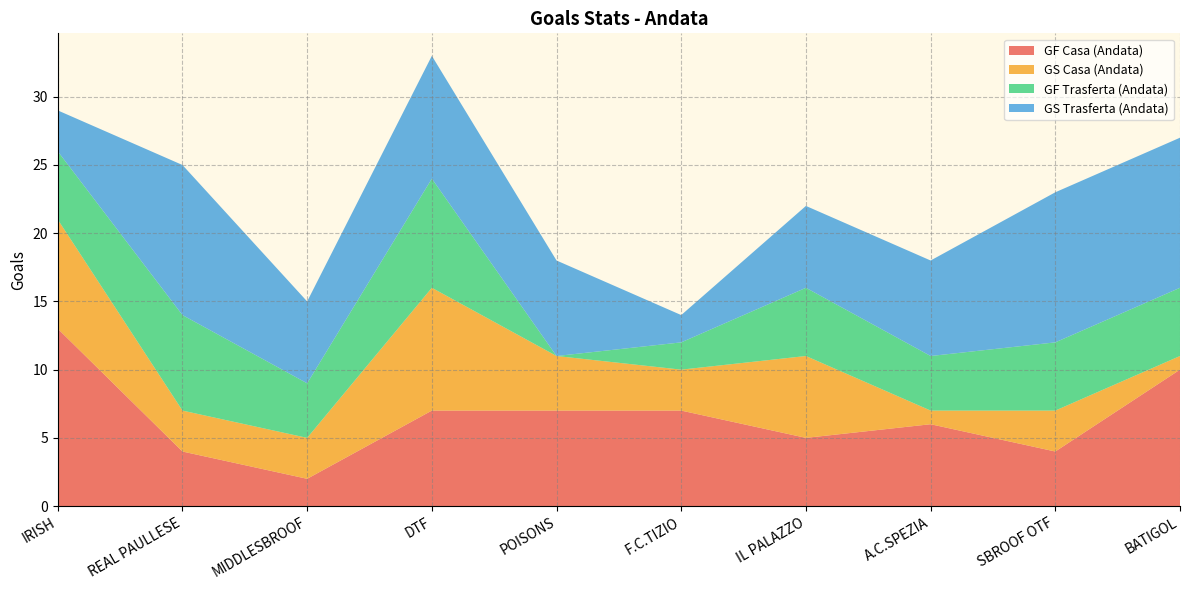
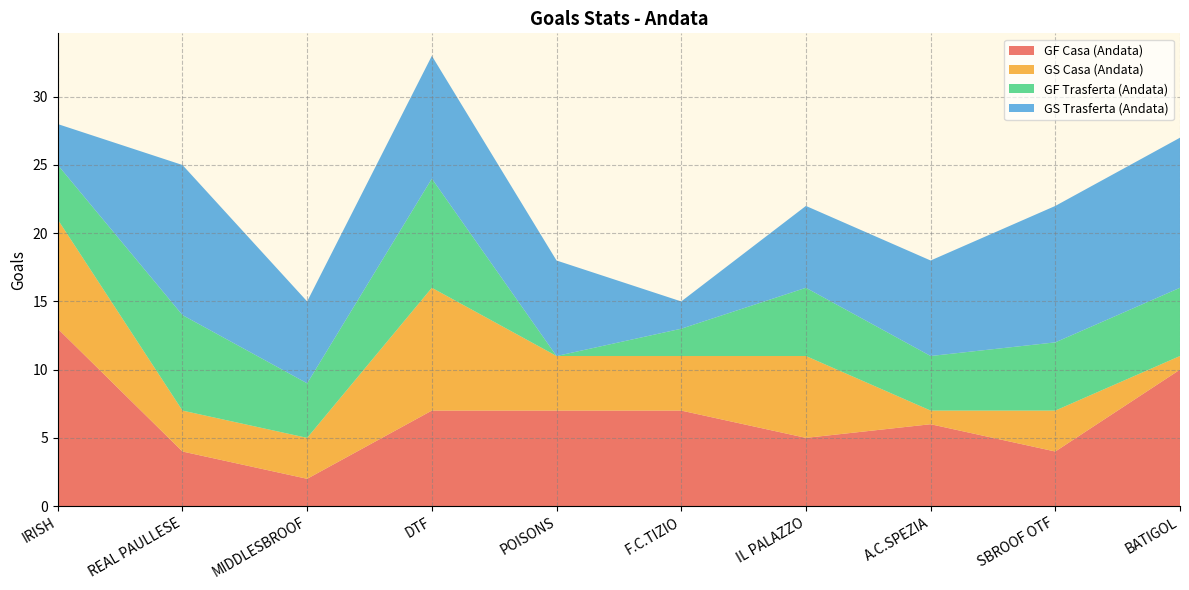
  {
    "GF Casa (Andata)": {
      "IRISH": 13,
      "REAL PAULLESE": 4,
      "MIDDLESBROOF": 2,
      "DTF": 7,
      "POISONS": 7,
      "F.C.TIZIO": 7,
      "IL PALAZZO": 5,
      "A.C.SPEZIA": 6,
      "SBROOF OTF": 4,
      "BATIGOL": 10
    },
    "GS Casa (Andata)": {
      "IRISH": 8,
      "REAL PAULLESE": 3,
      "MIDDLESBROOF": 3,
      "DTF": 9,
-     "F.C.TIZIO": 3,
+     "F.C.TIZIO": 4,
      "IL PALAZZO": 6,
      "A.C.SPEZIA": 1,
      "SBROOF OTF": 3,
      "BATIGOL": 1
    },
    "GF Trasferta (Andata)": {
-     "IRISH": 5,
+     "IRISH": 4,
      "REAL PAULLESE": 7,
      "MIDDLESBROOF": 4,
      "DTF": 8,
      "F.C.TIZIO": 2,
      "IL PALAZZO": 5,
      "A.C.SPEZIA": 4,
      "SBROOF OTF": 5,
      "BATIGOL": 5
    },
    "GS Trasferta (Andata)": {
      "IRISH": 3,
      "REAL PAULLESE": 11,
      "MIDDLESBROOF": 6,
      "DTF": 9,
      "POISONS": 7,
      "F.C.TIZIO": 2,
      "IL PALAZZO": 6,
      "A.C.SPEZIA": 7,
-     "SBROOF OTF": 11,
+     "SBROOF OTF": 10,
      "BATIGOL": 11
    }
  }
